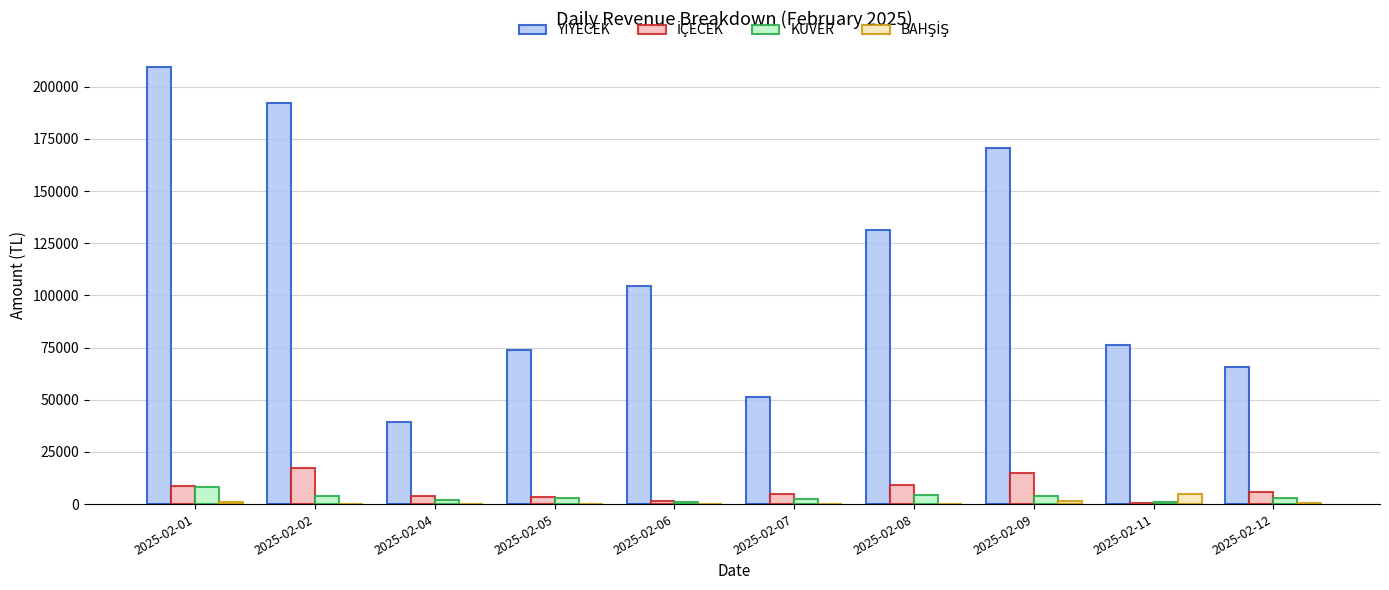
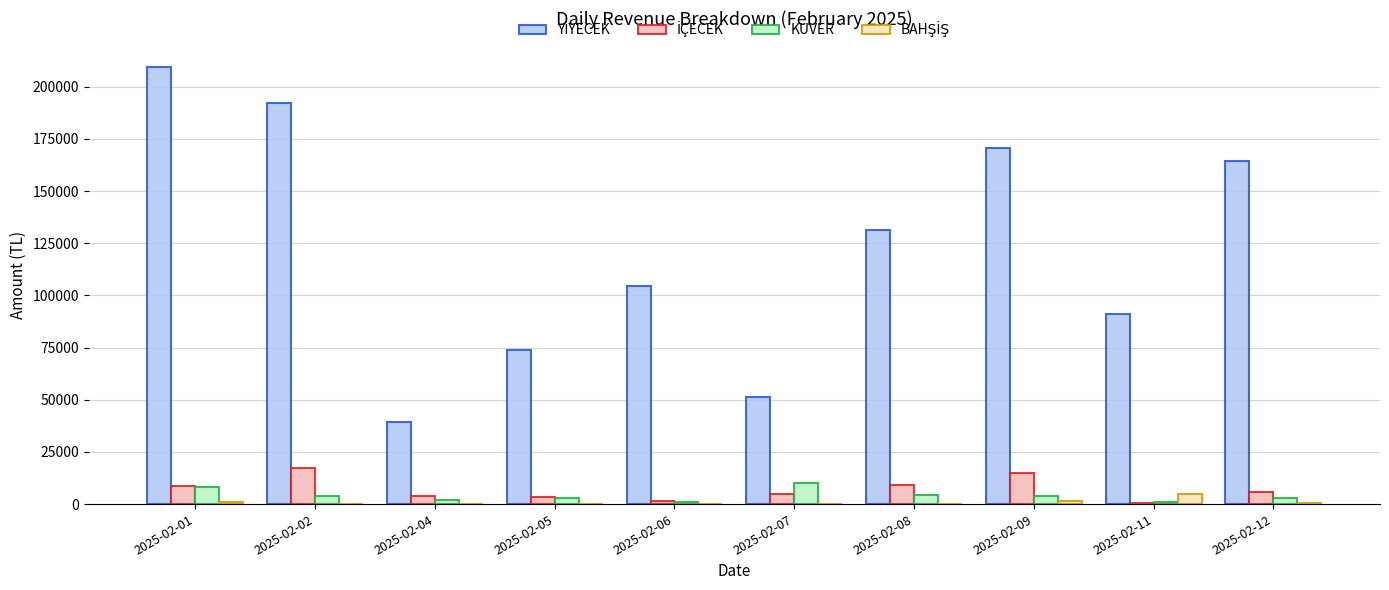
  {
    "YİYECEK": {
      "2025-02-01": 209000,
      "2025-02-02": 192000,
      "2025-02-04": 40000,
      "2025-02-05": 74000,
      "2025-02-06": 105000,
      "2025-02-07": 51000,
      "2025-02-08": 131000,
      "2025-02-09": 171000,
-     "2025-02-11": 76000,
-     "2025-02-12": 66000
+     "2025-02-11": 91000,
+     "2025-02-12": 165000
    },
    "KUVER": {
      "2025-02-01": 8000,
      "2025-02-02": 4000,
      "2025-02-04": 2000,
      "2025-02-05": 3000,
      "2025-02-06": 1000,
-     "2025-02-07": 2000,
+     "2025-02-07": 10000,
      "2025-02-08": 5000,
      "2025-02-09": 4000,
      "2025-02-12": 3000
    }
  }
